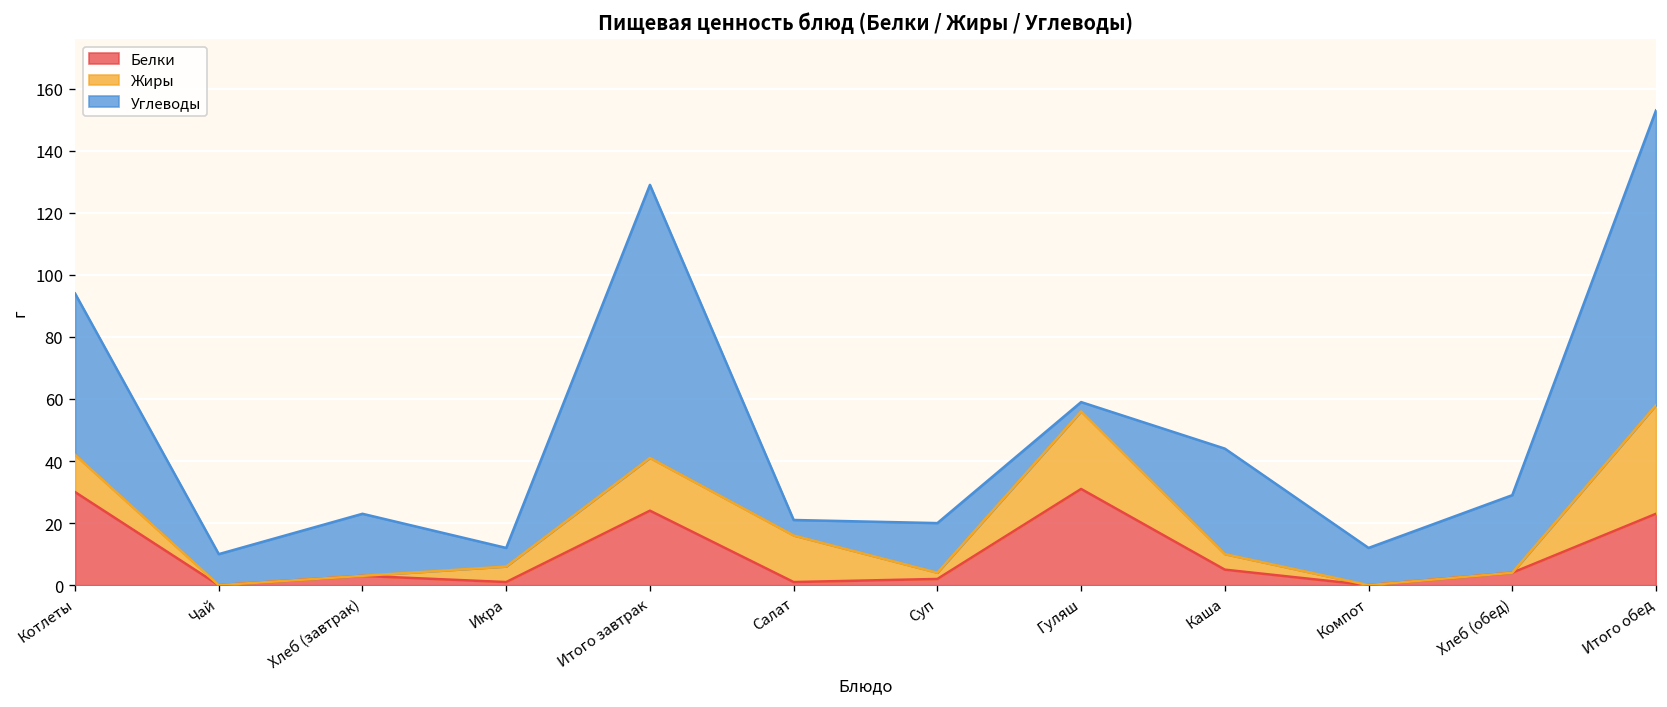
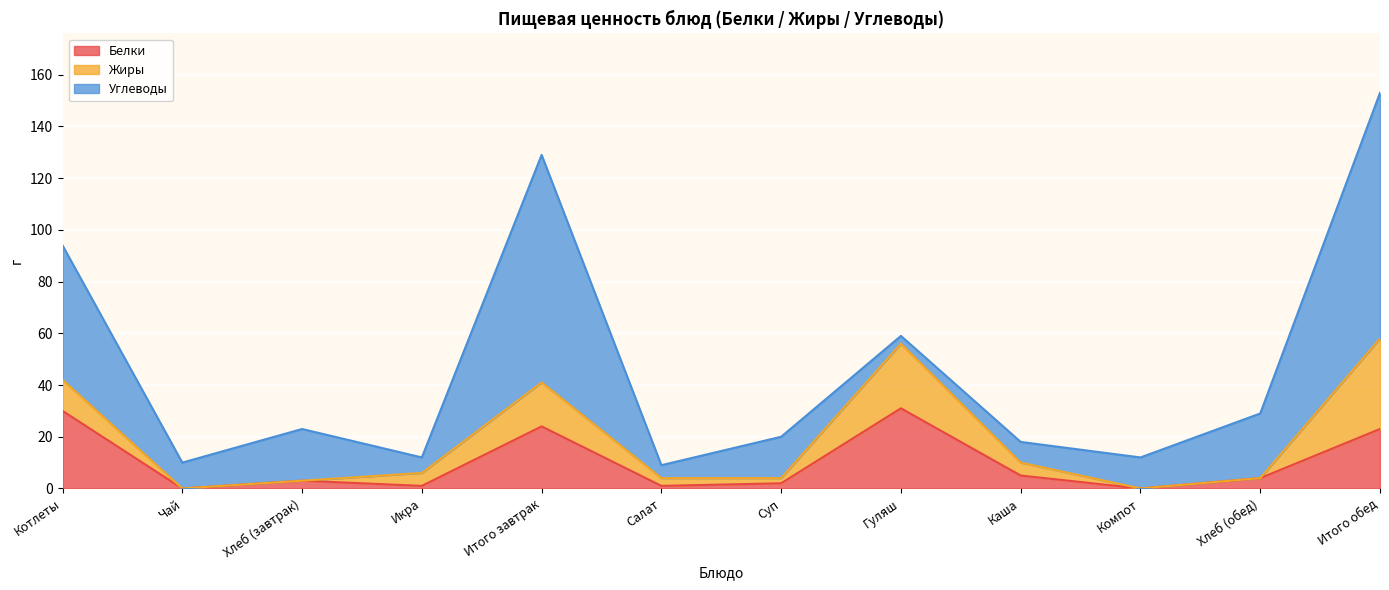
  {
    "Белки": {
      "Котлеты": 30,
      "Икра": 1,
      "Итого завтрак": 24,
      "Салат": 1,
      "Суп": 2,
      "Гуляш": 31,
      "Каша": 5,
      "Итого обед": 23
    },
    "Жиры": {
      "Котлеты": 12,
      "Икра": 5,
      "Итого завтрак": 17,
-     "Салат": 15,
+     "Салат": 3,
      "Суп": 2,
      "Гуляш": 25,
      "Каша": 5,
      "Итого обед": 35
    },
    "Углеводы": {
      "Котлеты": 52,
      "Чай": 10,
      "Хлеб (завтрак)": 20,
      "Икра": 6,
      "Итого завтрак": 88,
      "Салат": 5,
      "Суп": 16,
      "Гуляш": 3,
-     "Каша": 34,
+     "Каша": 8,
      "Компот": 12,
      "Хлеб (обед)": 25,
      "Итого обед": 95
    }
  }
